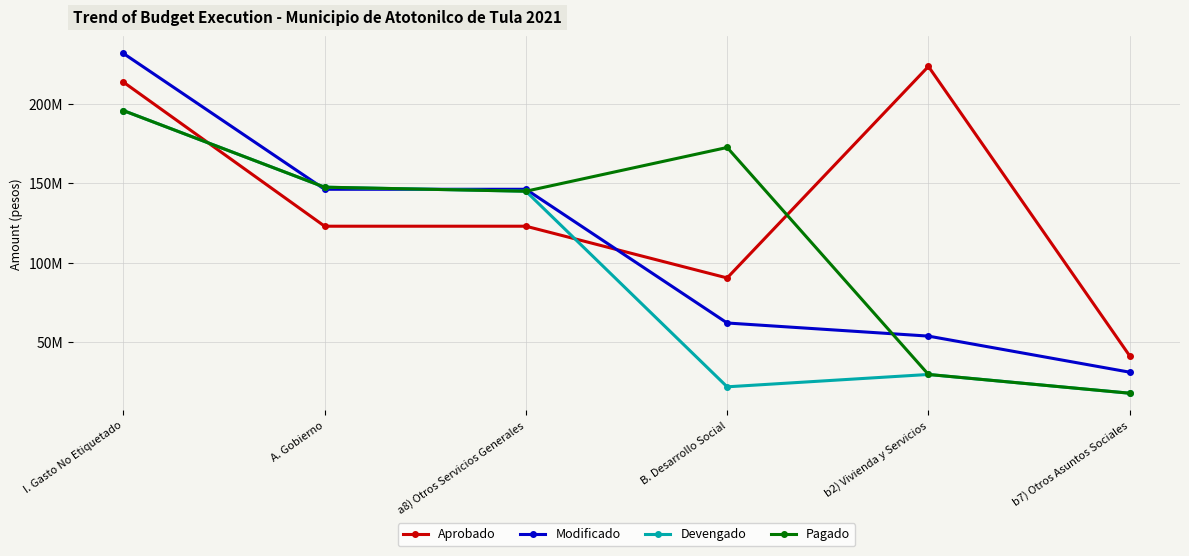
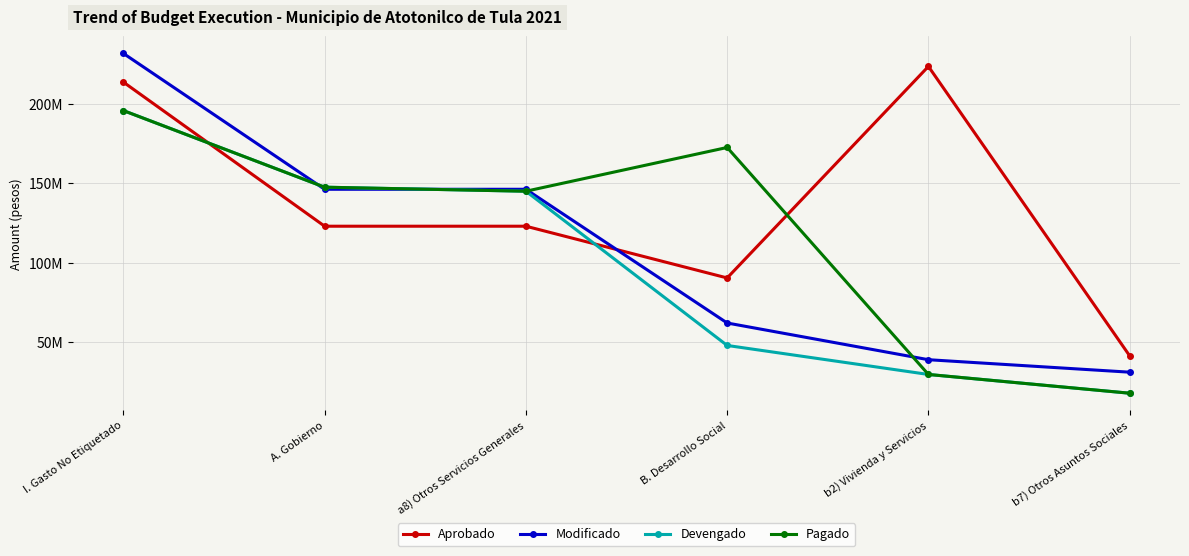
  {
    "Aprobado": {
      "I. Gasto No Etiquetado": 213000000,
      "A. Gobierno": 123000000,
      "a8) Otros Servicios Generales": 123000000,
      "B. Desarrollo Social": 91000000,
      "b2) Vivienda y Servicios": 223000000,
      "b7) Otros Asuntos Sociales": 42000000
    },
    "Modificado": {
      "I. Gasto No Etiquetado": 232000000,
      "B. Desarrollo Social": 62000000,
-     "b2) Vivienda y Servicios": 54000000,
+     "b2) Vivienda y Servicios": 39000000,
      "b7) Otros Asuntos Sociales": 31000000
    },
    "Devengado": {
-     "B. Desarrollo Social": 22000000
+     "B. Desarrollo Social": 48000000
    },
    "Pagado": {
      "B. Desarrollo Social": 172000000
    }
  }
